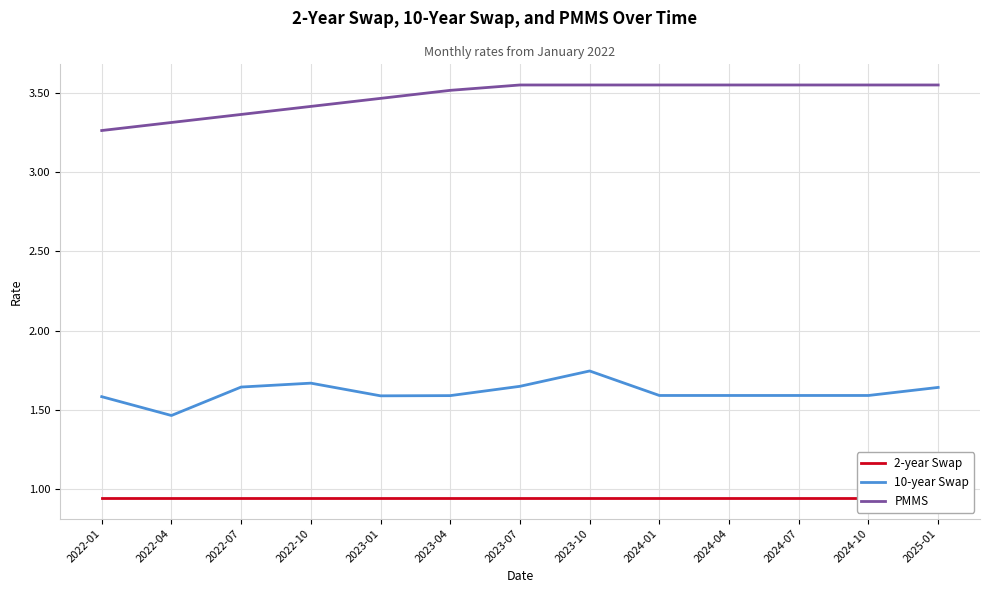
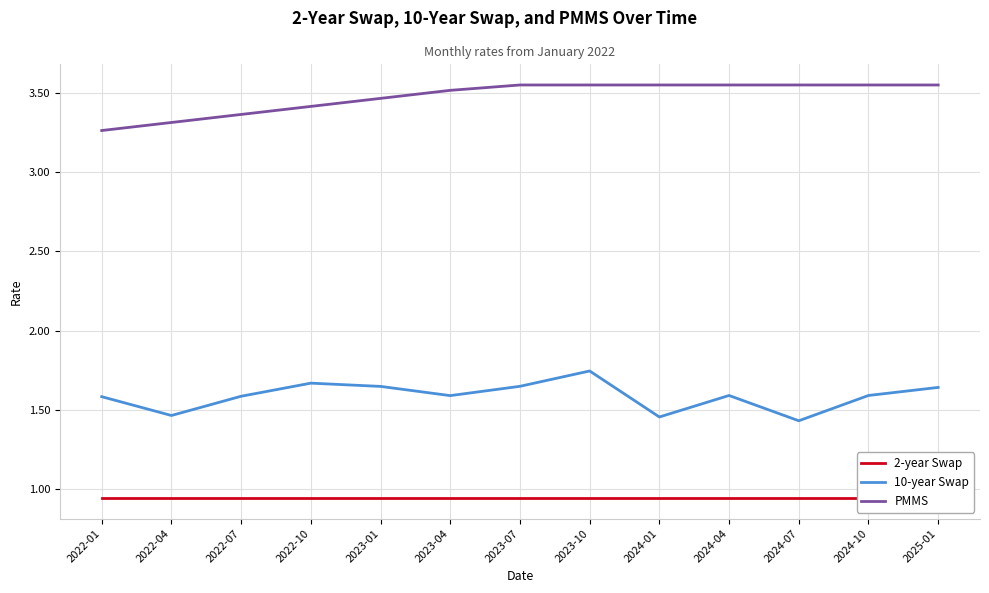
  {
    "2-year Swap": {
      "2022-01": 0.94,
      "2022-04": 0.94,
      "2022-07": 0.94,
      "2022-10": 0.94,
      "2023-01": 0.94,
      "2023-04": 0.94,
      "2023-07": 0.94,
      "2023-10": 0.94,
      "2024-01": 0.94,
      "2024-04": 0.94,
      "2024-07": 0.94
    },
    "10-year Swap": {
      "2022-01": 1.58,
      "2022-04": 1.46,
-     "2022-07": 1.64,
+     "2022-07": 1.58,
      "2022-10": 1.67,
-     "2023-01": 1.59,
+     "2023-01": 1.65,
      "2023-04": 1.59,
      "2023-07": 1.65,
      "2023-10": 1.74,
-     "2024-01": 1.59,
+     "2024-01": 1.45,
      "2024-04": 1.59,
-     "2024-07": 1.59,
+     "2024-07": 1.43,
      "2024-10": 1.59,
      "2025-01": 1.64
    },
    "PMMS": {
      "2022-01": 3.26,
      "2022-04": 3.32,
      "2022-07": 3.37,
      "2022-10": 3.42,
      "2023-01": 3.47,
      "2023-04": 3.52,
      "2023-07": 3.55,
      "2023-10": 3.55,
      "2024-01": 3.55,
      "2024-04": 3.55,
      "2024-07": 3.55,
      "2024-10": 3.55,
      "2025-01": 3.55
    }
  }
